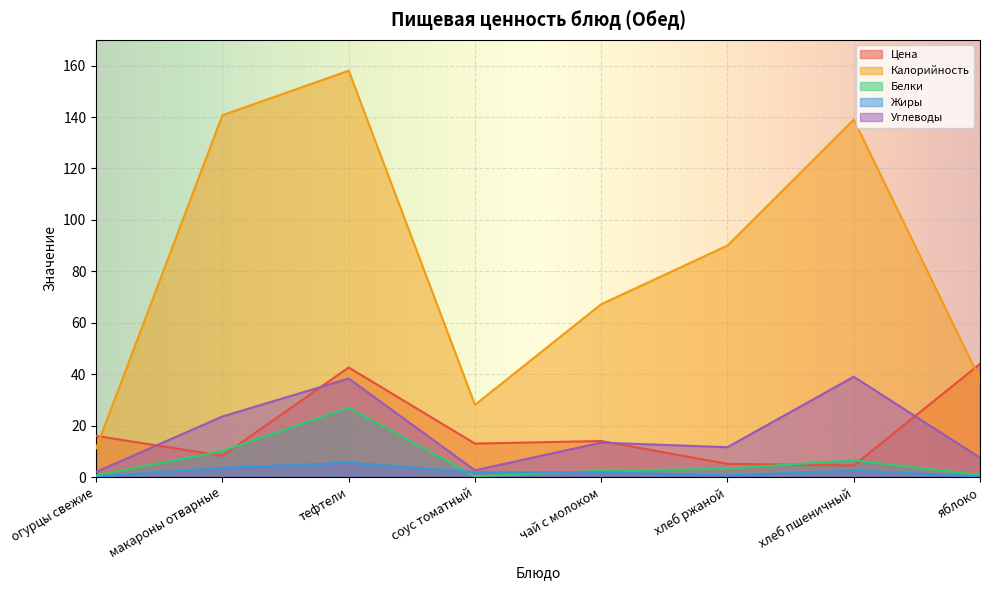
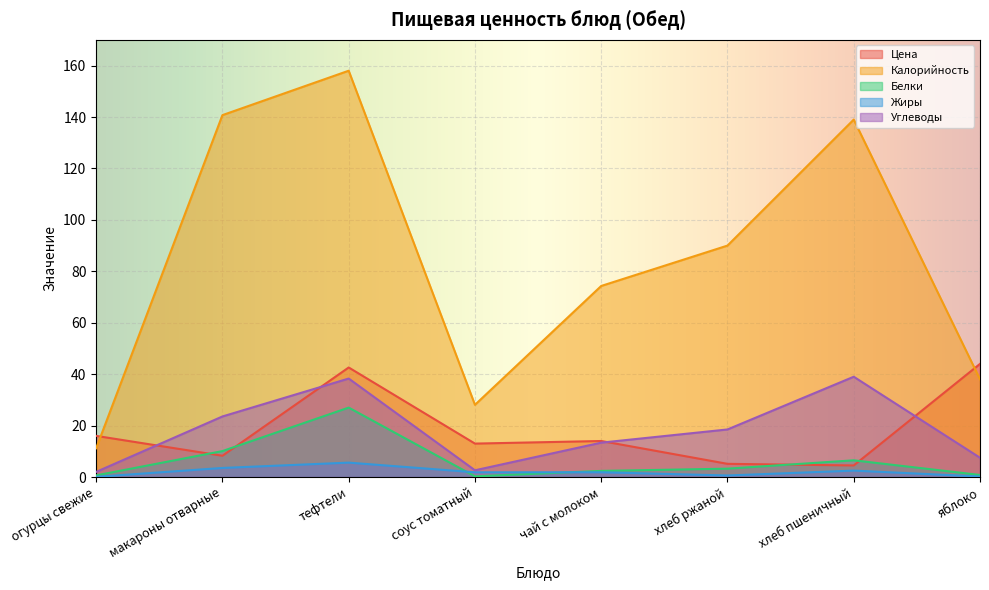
  {
    "Цена": {
      "огурцы свежие": 16,
      "макароны отварные": 8,
      "тефтели": 43,
      "соус томатный": 13,
      "хлеб ржаной": 5,
      "хлеб пшеничный": 5,
      "яблоко": 44
    },
    "Калорийность": {
      "огурцы свежие": 11,
      "макароны отварные": 141,
      "тефтели": 158,
      "соус томатный": 28,
-     "чай с молоком": 67,
+     "чай с молоком": 74,
      "хлеб ржаной": 90,
      "хлеб пшеничный": 139,
      "яблоко": 38
    },
    "Белки": {
      "макароны отварные": 10,
      "тефтели": 27,
      "соус томатный": 0,
      "хлеб ржаной": 3,
      "хлеб пшеничный": 7
    },
    "Жиры": {
      "макароны отварные": 4,
      "тефтели": 6,
      "хлеб ржаной": 1,
      "хлеб пшеничный": 3
    },
    "Углеводы": {
      "огурцы свежие": 2,
      "макароны отварные": 24,
      "тефтели": 38,
-     "хлеб ржаной": 12,
+     "хлеб ржаной": 19,
      "хлеб пшеничный": 39,
      "яблоко": 8
    }
  }
